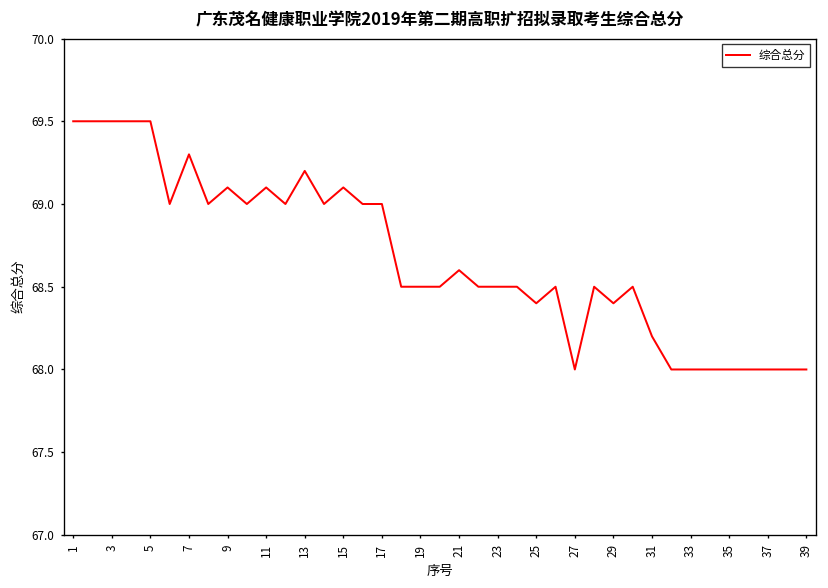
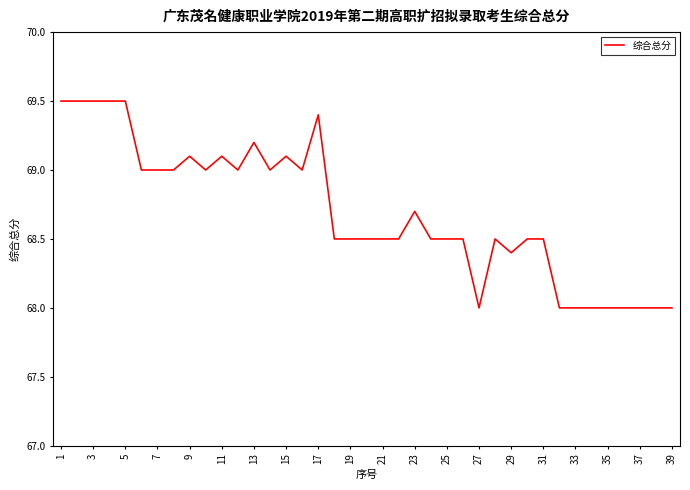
  {
    "1": 69.5,
    "3": 69.5,
    "5": 69.5,
-   "7": 69.3,
+   "7": 69.0,
    "9": 69.1,
    "11": 69.1,
    "13": 69.2,
    "15": 69.1,
-   "17": 69.0,
+   "17": 69.4,
    "19": 68.5,
-   "21": 68.6,
-   "23": 68.5,
-   "25": 68.4,
+   "21": 68.5,
+   "23": 68.7,
+   "25": 68.5,
    "27": 68.0,
    "29": 68.4,
-   "31": 68.2,
+   "31": 68.5,
    "33": 68.0,
    "35": 68.0,
    "37": 68.0,
    "39": 68.0
  }
